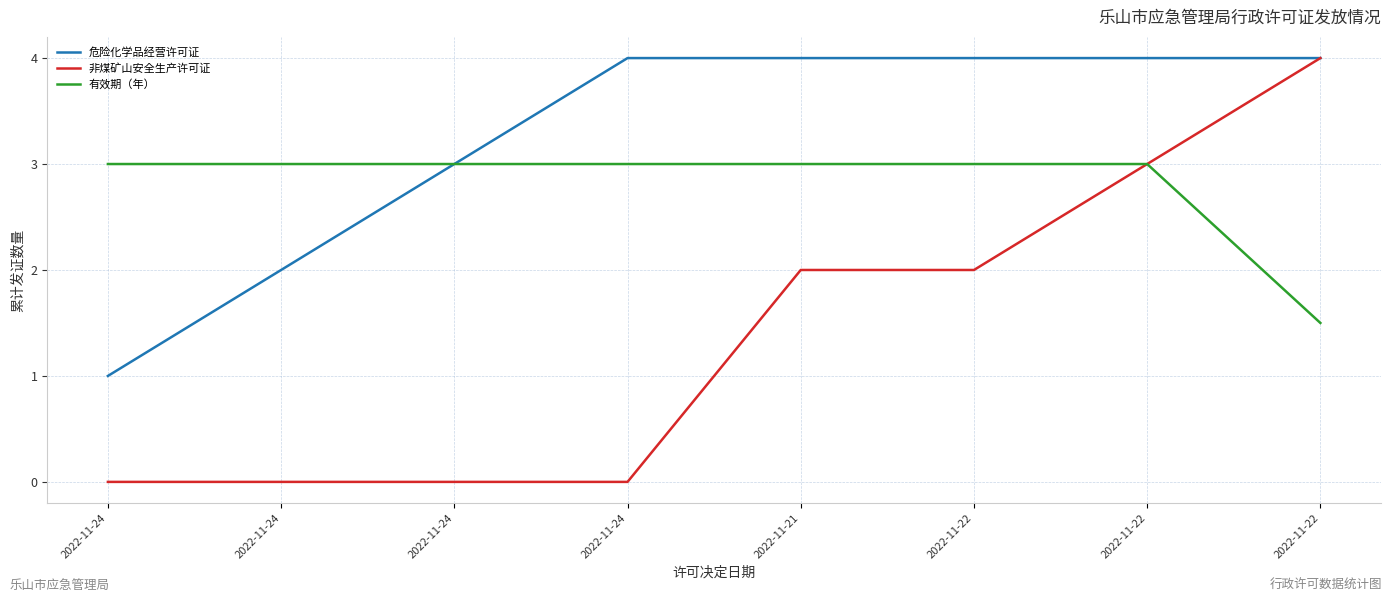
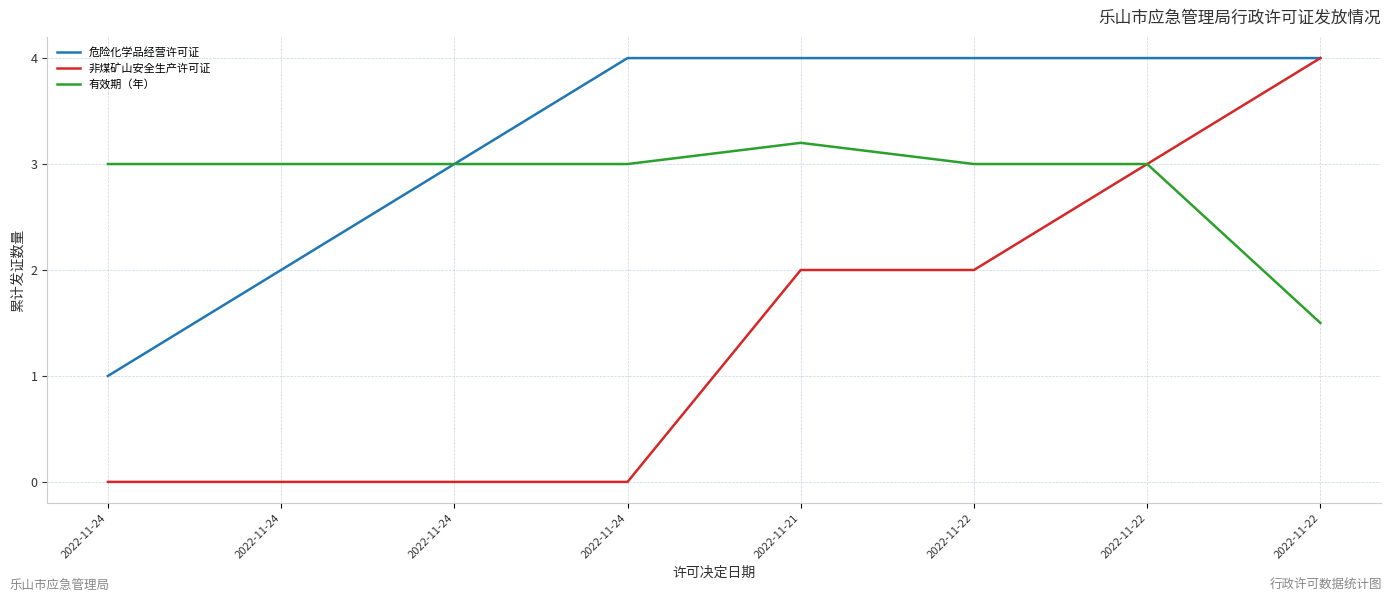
  {
    "危险化学品经营许可证": {
      "2022-11-21": 4.0
    },
    "非煤矿山安全生产许可证": {
      "2022-11-21": 2.0
    },
    "有效期（年）": {
-     "2022-11-21": 3.0
+     "2022-11-21": 3.2
    }
  }
